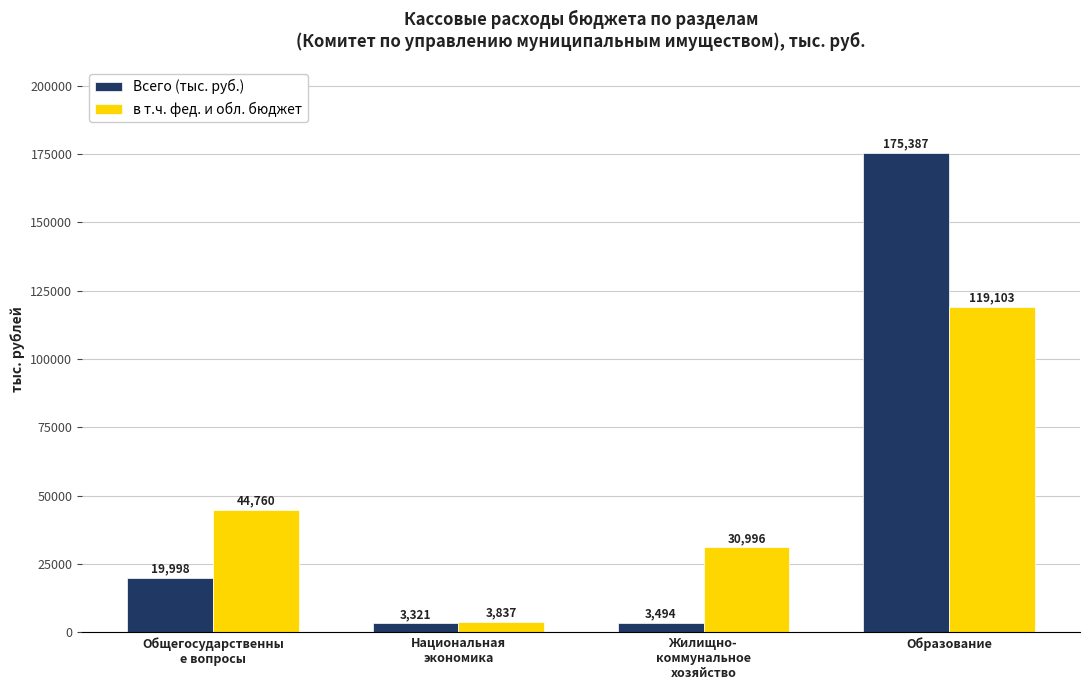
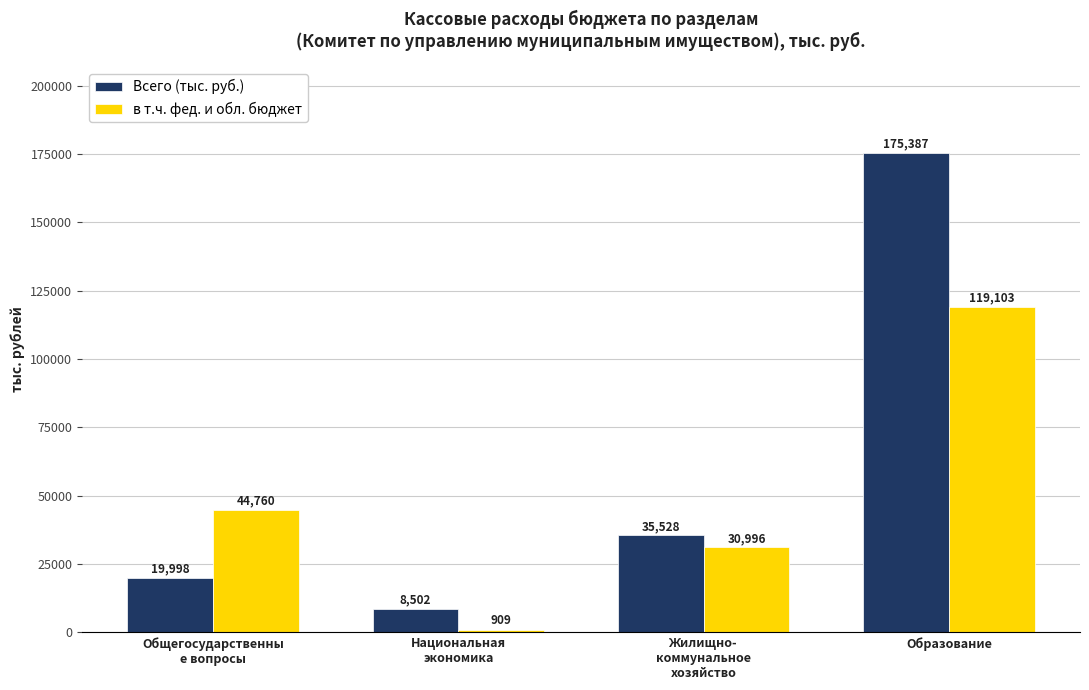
  {
    "Всего (тыс. руб.)": {
      "Общегосударственны е вопросы": "19,998",
-     "Национальная экономика": "3,321",
-     "Жилищно- коммунальное хозяйство": "3,494",
+     "Национальная экономика": "8,502",
+     "Жилищно- коммунальное хозяйство": "35,528",
      "Образование": "175,387"
    },
    "в т.ч. фед. и обл. бюджет": {
      "Общегосударственны е вопросы": "44,760",
-     "Национальная экономика": "3,837",
+     "Национальная экономика": "909",
      "Жилищно- коммунальное хозяйство": "30,996",
      "Образование": "119,103"
    }
  }
